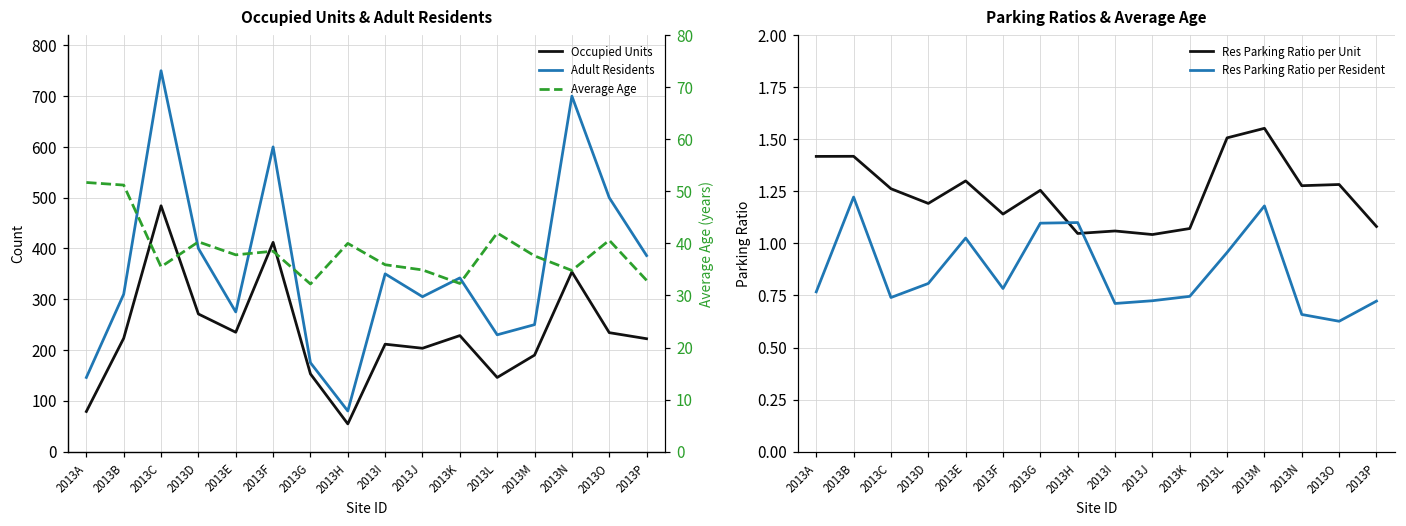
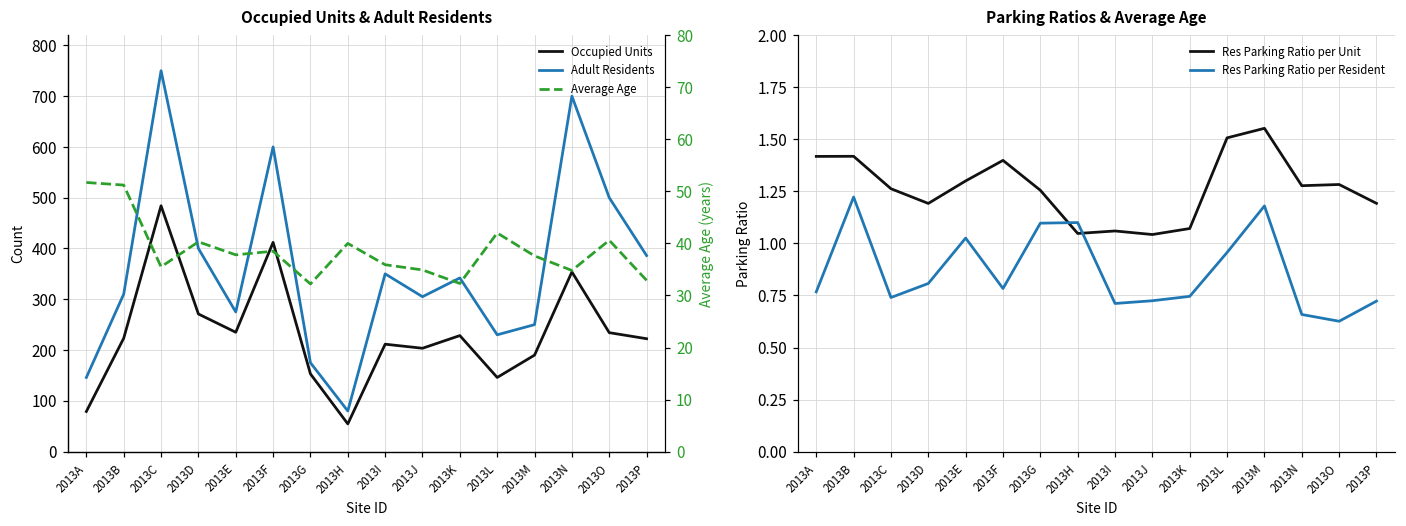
  {
    "Parking Ratios & Average Age": {
      "Res Parking Ratio per Unit": {
        "2013A": 1.42,
        "2013B": 1.42,
        "2013C": 1.26,
        "2013D": 1.19,
        "2013E": 1.30,
-       "2013F": 1.14,
+       "2013F": 1.40,
        "2013G": 1.26,
        "2013H": 1.05,
        "2013I": 1.06,
        "2013J": 1.04,
        "2013K": 1.07,
        "2013L": 1.51,
        "2013M": 1.55,
        "2013N": 1.28,
        "2013O": 1.28,
-       "2013P": 1.08
+       "2013P": 1.19
      },
      "Res Parking Ratio per Resident": {
        "2013A": 0.77,
        "2013B": 1.22,
        "2013C": 0.74,
        "2013D": 0.81,
        "2013E": 1.03,
        "2013F": 0.78,
        "2013G": 1.10,
        "2013H": 1.10,
        "2013I": 0.71,
        "2013J": 0.72,
        "2013K": 0.75,
        "2013L": 0.96,
        "2013M": 1.18,
        "2013N": 0.66,
        "2013O": 0.63,
        "2013P": 0.72
      }
    }
  }
